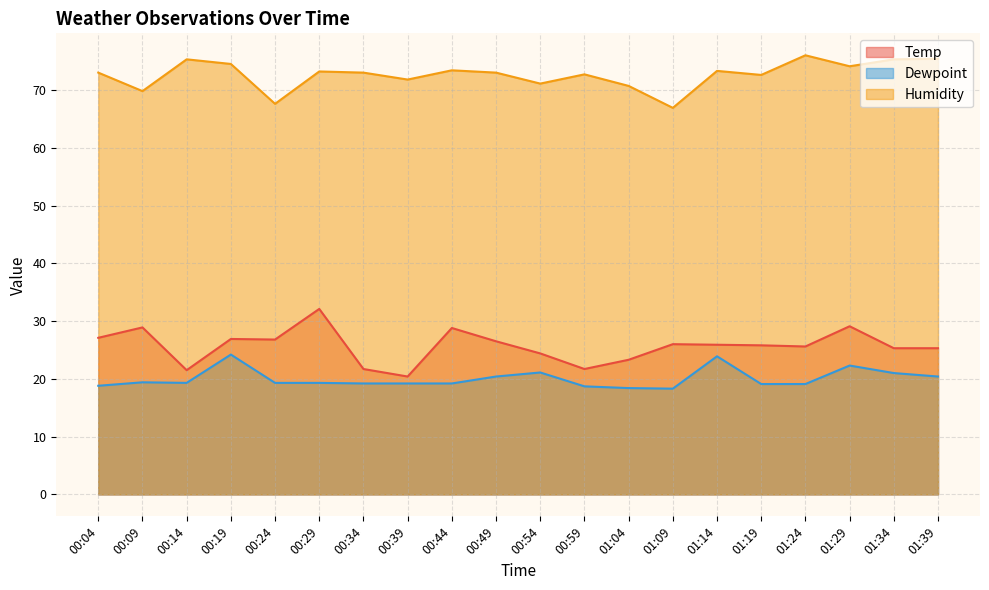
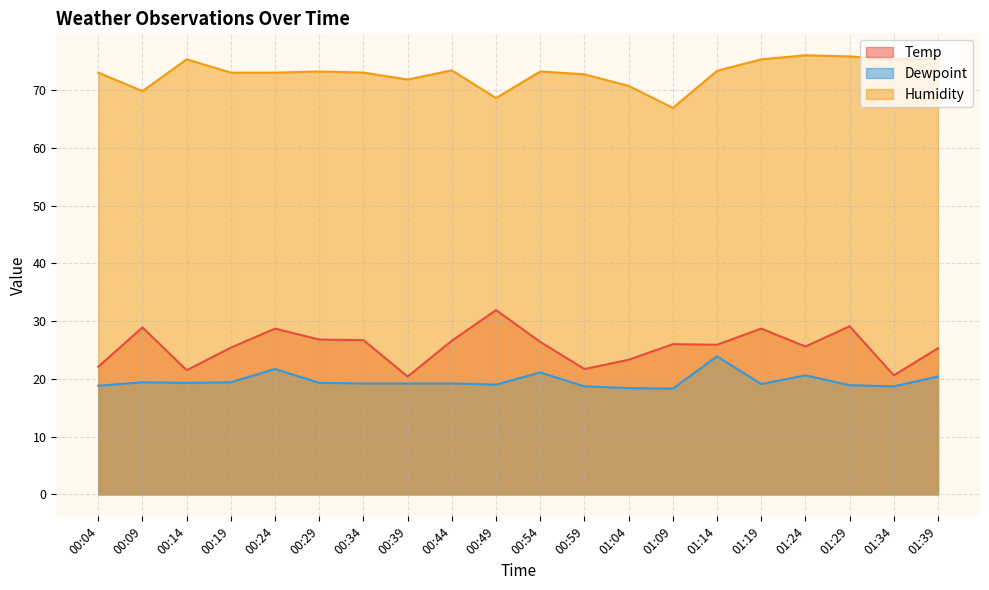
  {
    "Temp": {
-     "00:04": 27,
+     "00:04": 22,
      "00:09": 29,
      "00:14": 22,
-     "00:19": 27,
-     "00:24": 27,
-     "00:29": 32,
-     "00:34": 22,
+     "00:19": 25,
+     "00:24": 29,
+     "00:29": 27,
+     "00:34": 27,
      "00:39": 20,
-     "00:44": 29,
-     "00:49": 27,
-     "00:54": 24,
+     "00:44": 27,
+     "00:49": 32,
+     "00:54": 26,
      "00:59": 22,
      "01:04": 23,
      "01:09": 26,
      "01:14": 26,
-     "01:19": 26,
+     "01:19": 29,
      "01:24": 26,
      "01:29": 29,
-     "01:34": 25,
+     "01:34": 21,
      "01:39": 25
    },
    "Dewpoint": {
      "00:04": 19,
      "00:09": 19,
      "00:14": 19,
-     "00:19": 24,
-     "00:24": 19,
+     "00:19": 19,
+     "00:24": 22,
      "00:29": 19,
      "00:34": 19,
      "00:39": 19,
      "00:44": 19,
-     "00:49": 20,
+     "00:49": 19,
      "00:54": 21,
      "00:59": 19,
      "01:04": 18,
      "01:09": 18,
      "01:14": 24,
      "01:19": 19,
-     "01:24": 19,
-     "01:29": 22,
-     "01:34": 21,
+     "01:24": 21,
+     "01:29": 19,
+     "01:34": 19,
      "01:39": 20
    },
    "Humidity": {
      "00:04": 73,
      "00:09": 70,
      "00:14": 75,
-     "00:19": 75,
-     "00:24": 68,
+     "00:19": 73,
+     "00:24": 73,
      "00:29": 73,
      "00:34": 73,
      "00:39": 72,
      "00:44": 73,
-     "00:49": 73,
-     "00:54": 71,
+     "00:49": 69,
+     "00:54": 73,
      "00:59": 73,
      "01:04": 71,
      "01:09": 67,
      "01:14": 73,
-     "01:19": 73,
+     "01:19": 75,
      "01:24": 76,
-     "01:29": 74
+     "01:29": 76
    }
  }
